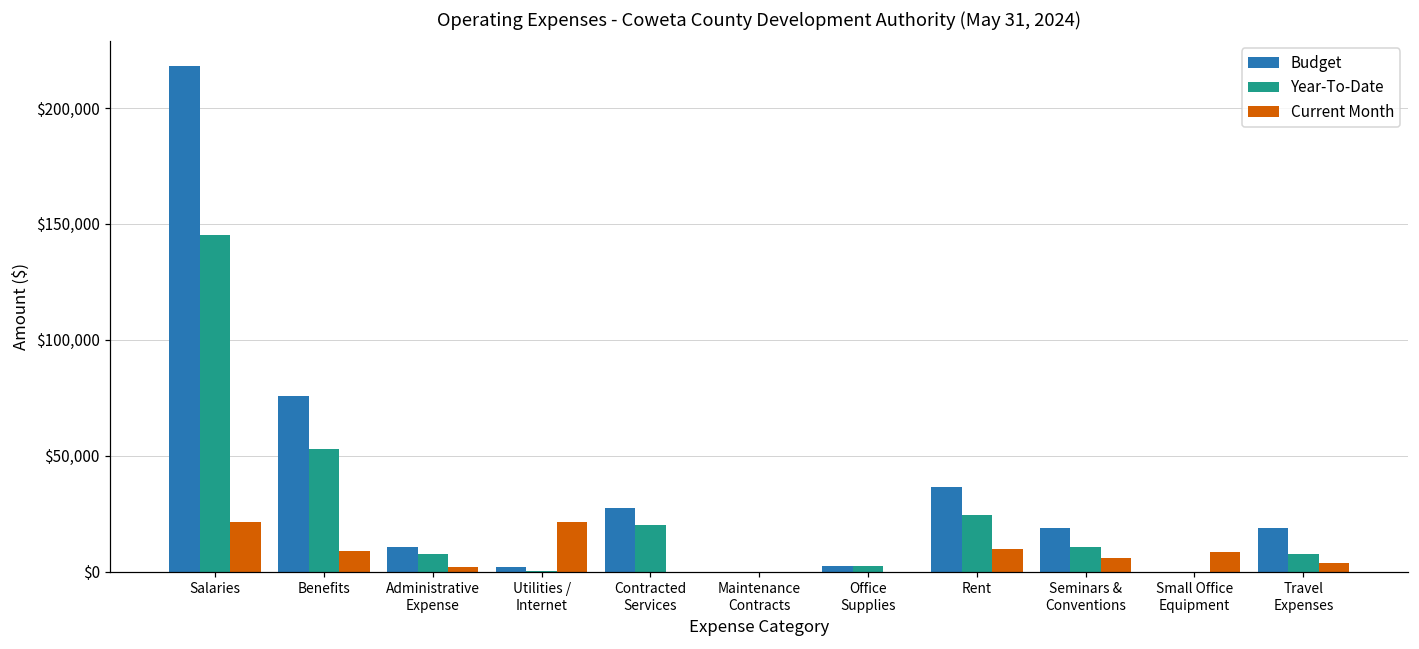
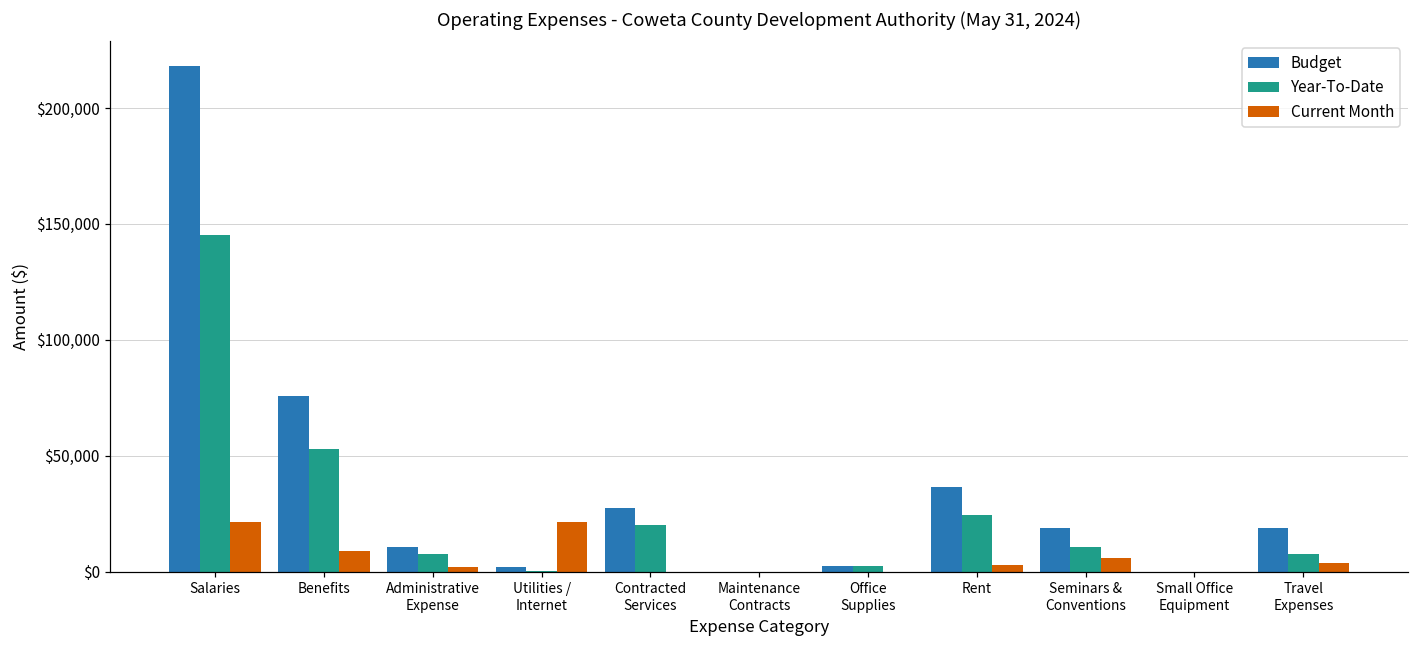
  {
    "Current Month": {
      "Salaries": "$21,000",
      "Benefits": "$9,000",
      "Administrative Expense": "$2,000",
      "Utilities / Internet": "$22,000",
      "Maintenance Contracts": "$0",
      "Office Supplies": "$0",
-     "Rent": "$10,000",
+     "Rent": "$3,000",
      "Seminars & Conventions": "$6,000",
-     "Small Office Equipment": "$9,000",
+     "Small Office Equipment": "$0",
      "Travel Expenses": "$4,000"
    }
  }
